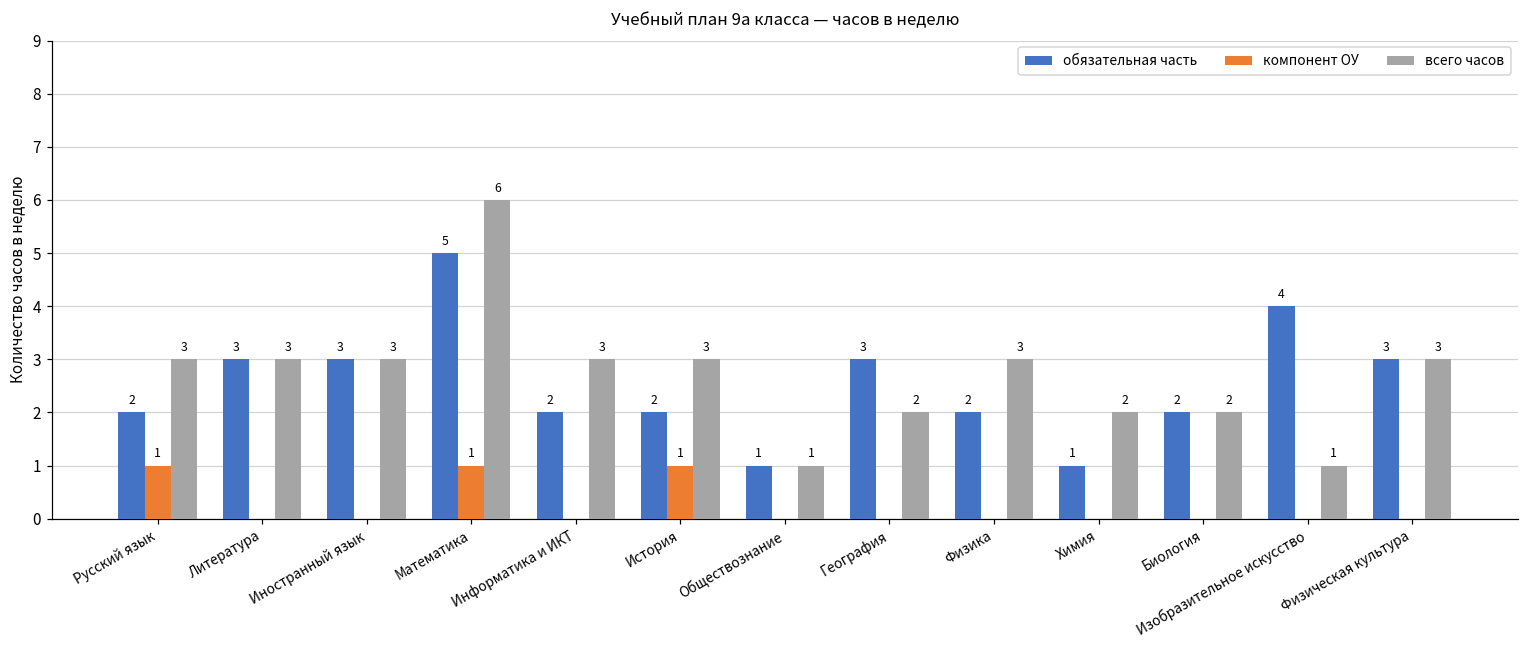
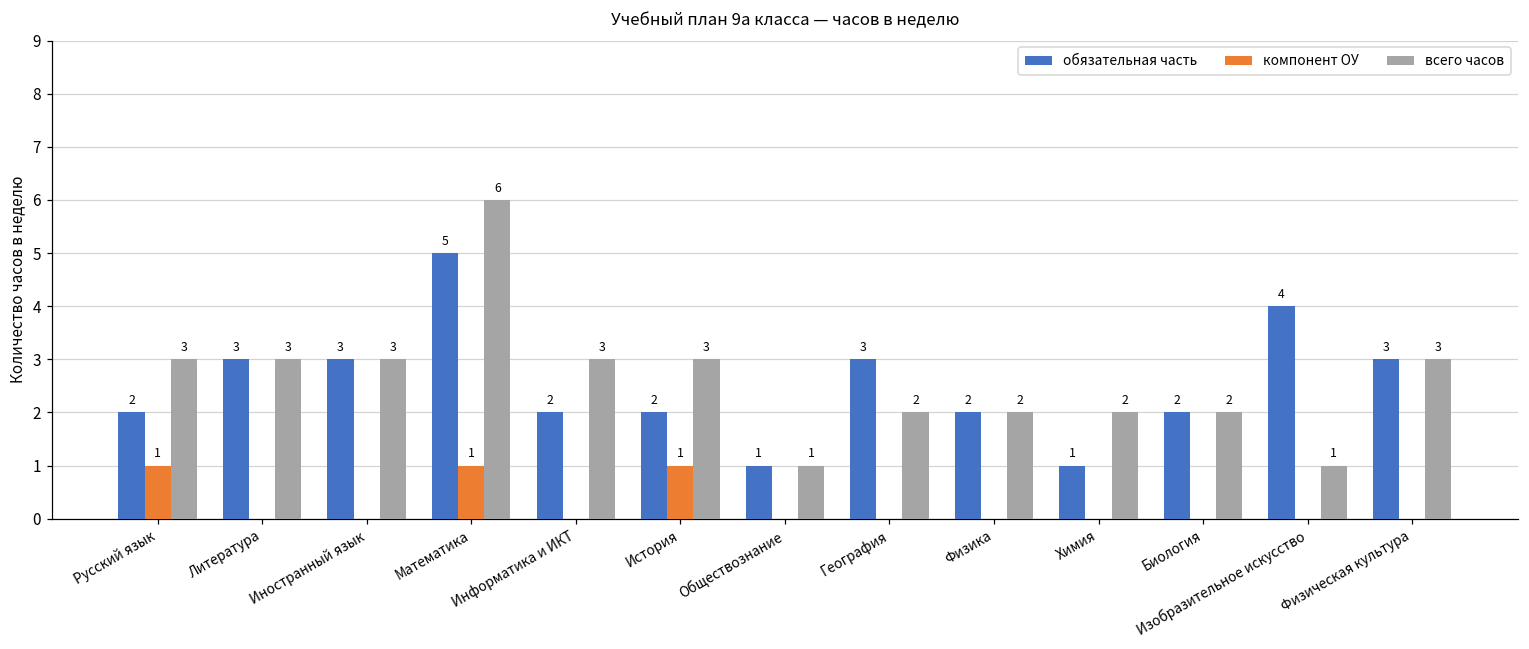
  {
    "обязательная часть": {
      "Русский язык": 2,
      "Литература": 3,
      "Иностранный язык": 3,
      "Математика": 5,
      "Информатика и ИКТ": 2,
      "История": 2,
      "Обществознание": 1,
      "География": 3,
      "Физика": 2,
      "Химия": 1,
      "Биология": 2,
      "Изобразительное искусство": 4,
      "Физическая культура": 3
    },
    "компонент ОУ": {
      "Русский язык": 1,
      "Математика": 1,
      "История": 1
    },
    "всего часов": {
      "Русский язык": 3,
      "Литература": 3,
      "Иностранный язык": 3,
      "Математика": 6,
      "Информатика и ИКТ": 3,
      "История": 3,
      "Обществознание": 1,
      "География": 2,
-     "Физика": 3,
+     "Физика": 2,
      "Химия": 2,
      "Биология": 2,
      "Изобразительное искусство": 1,
      "Физическая культура": 3
    }
  }
